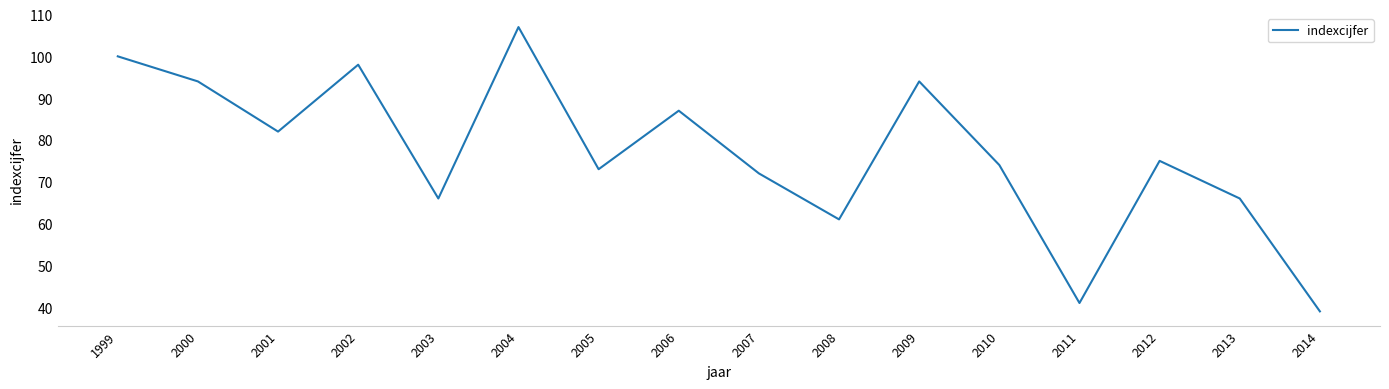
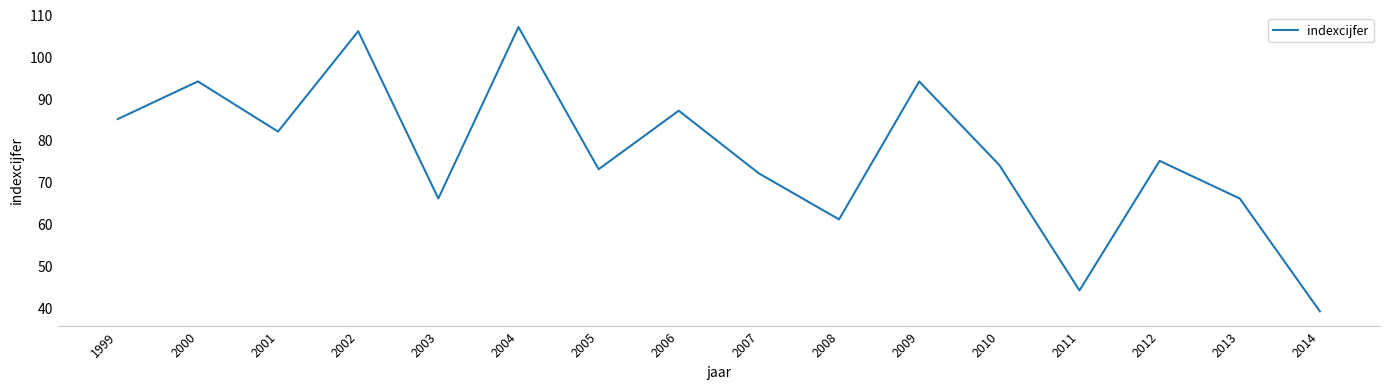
  {
-   "1999": 100,
+   "1999": 85,
    "2000": 94,
    "2001": 82,
-   "2002": 98,
+   "2002": 106,
    "2003": 66,
    "2004": 107,
    "2005": 73,
    "2006": 87,
    "2007": 72,
    "2008": 61,
    "2009": 94,
    "2010": 74,
-   "2011": 41,
+   "2011": 44,
    "2012": 75,
    "2013": 66,
    "2014": 39
  }
